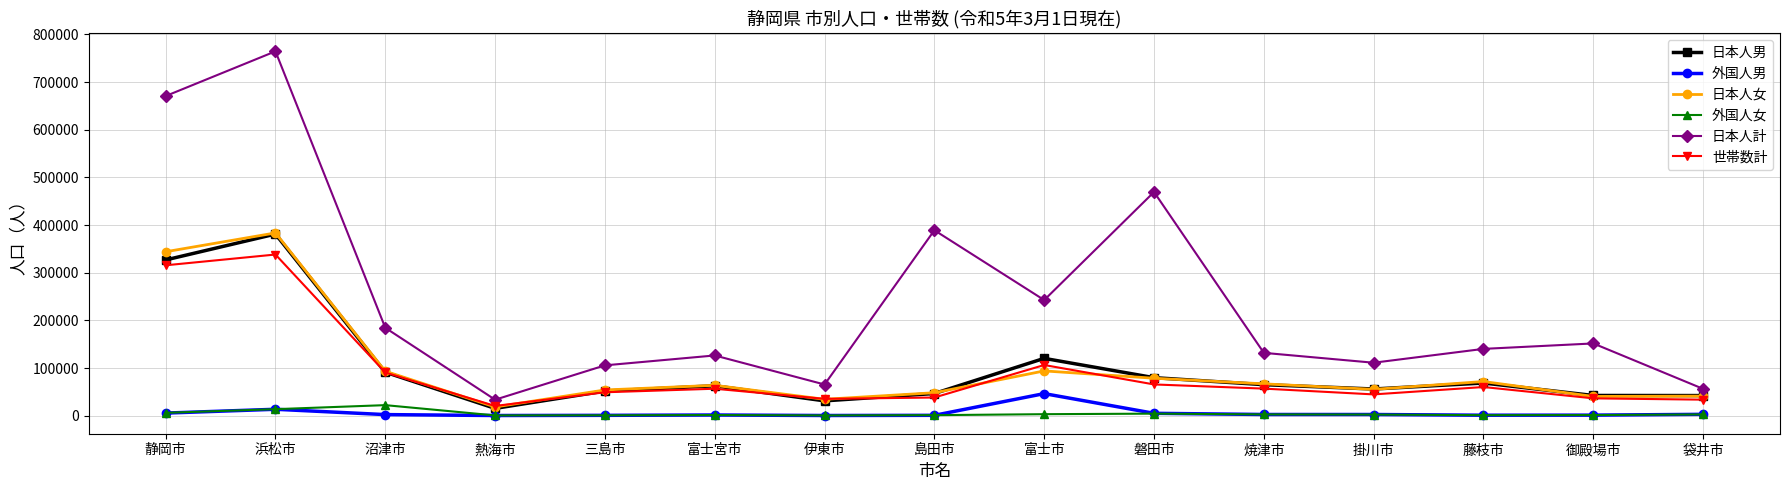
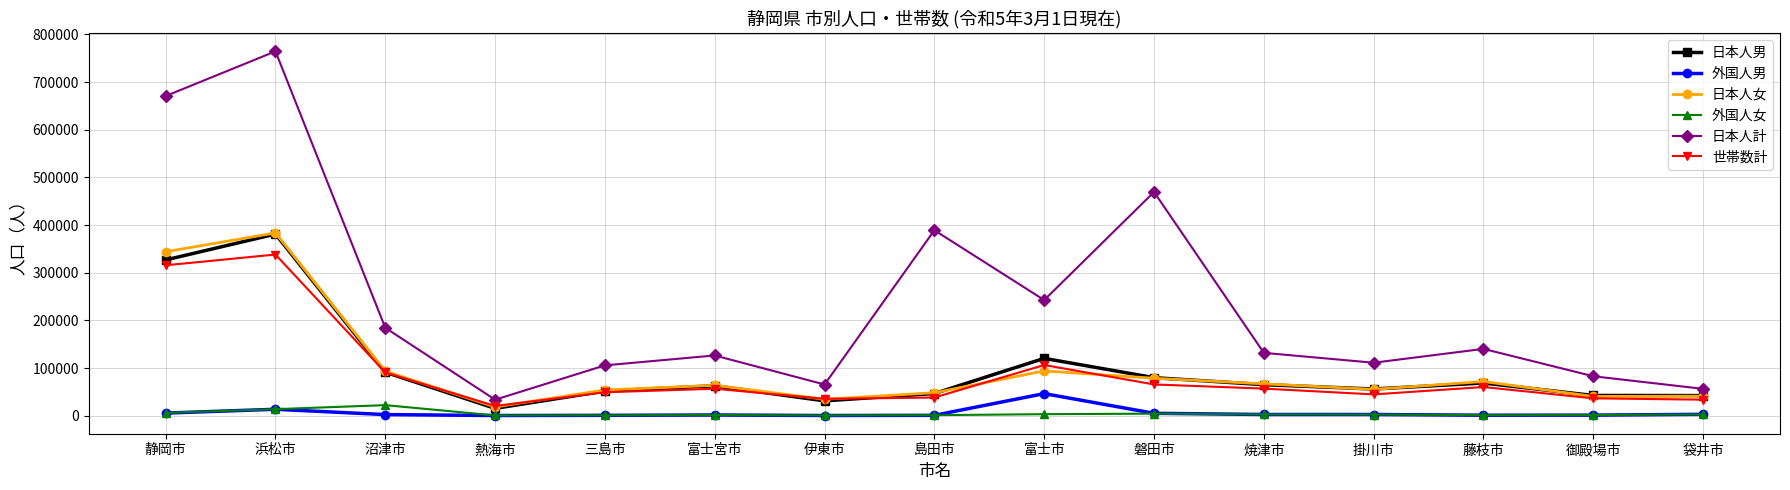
  {
    "日本人男": {
      "静岡市": 330000,
      "富士市": 120000
    },
    "外国人男": {
      "沼津市": 0,
      "富士市": 50000
    },
    "日本人女": {
      "静岡市": 340000,
      "富士市": 90000
    },
    "外国人女": {
      "沼津市": 20000,
      "富士市": 0
    },
    "日本人計": {
      "静岡市": 670000,
      "浜松市": 760000,
      "沼津市": 180000,
      "熱海市": 30000,
      "三島市": 110000,
      "富士宮市": 130000,
      "伊東市": 70000,
      "島田市": 390000,
      "富士市": 240000,
      "磐田市": 470000,
      "焼津市": 130000,
      "掛川市": 110000,
      "藤枝市": 140000,
-     "御殿場市": 150000,
+     "御殿場市": 80000,
      "袋井市": 60000
    },
    "世帯数計": {
      "静岡市": 320000,
      "浜松市": 340000,
      "富士宮市": 60000,
      "島田市": 40000,
      "富士市": 110000,
      "磐田市": 70000,
      "焼津市": 60000,
      "掛川市": 40000,
      "藤枝市": 60000,
      "袋井市": 30000
    }
  }
